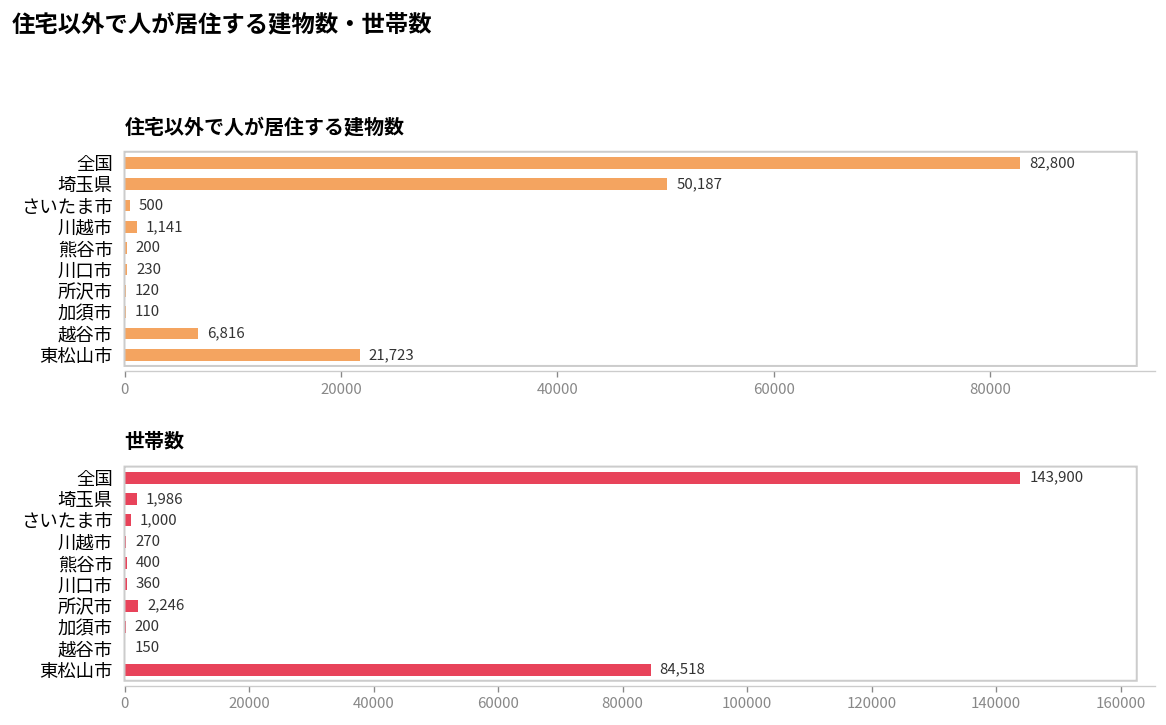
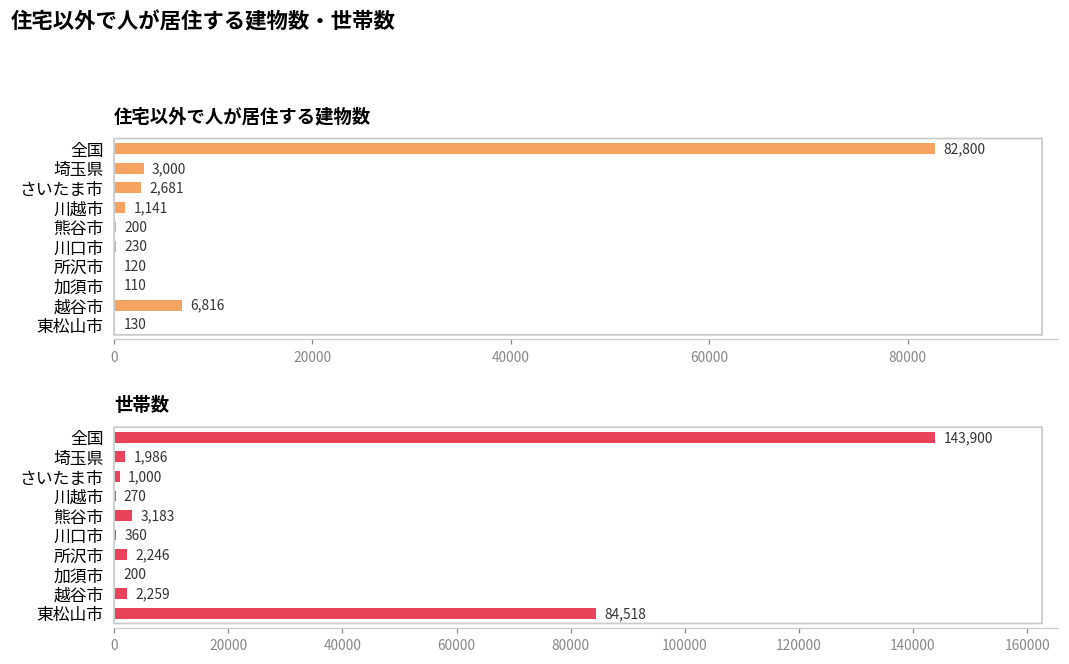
  {
    "住宅以外で人が居住する建物数": {
      "全国": "82,800",
-     "埼玉県": "50,187",
-     "さいたま市": "500",
+     "埼玉県": "3,000",
+     "さいたま市": "2,681",
      "川越市": "1,141",
      "熊谷市": "200",
      "川口市": "230",
      "所沢市": "120",
      "加須市": "110",
      "越谷市": "6,816",
-     "東松山市": "21,723"
+     "東松山市": "130"
    },
    "世帯数": {
      "全国": "143,900",
      "埼玉県": "1,986",
      "さいたま市": "1,000",
      "川越市": "270",
-     "熊谷市": "400",
+     "熊谷市": "3,183",
      "川口市": "360",
      "所沢市": "2,246",
      "加須市": "200",
-     "越谷市": "150",
+     "越谷市": "2,259",
      "東松山市": "84,518"
    }
  }
